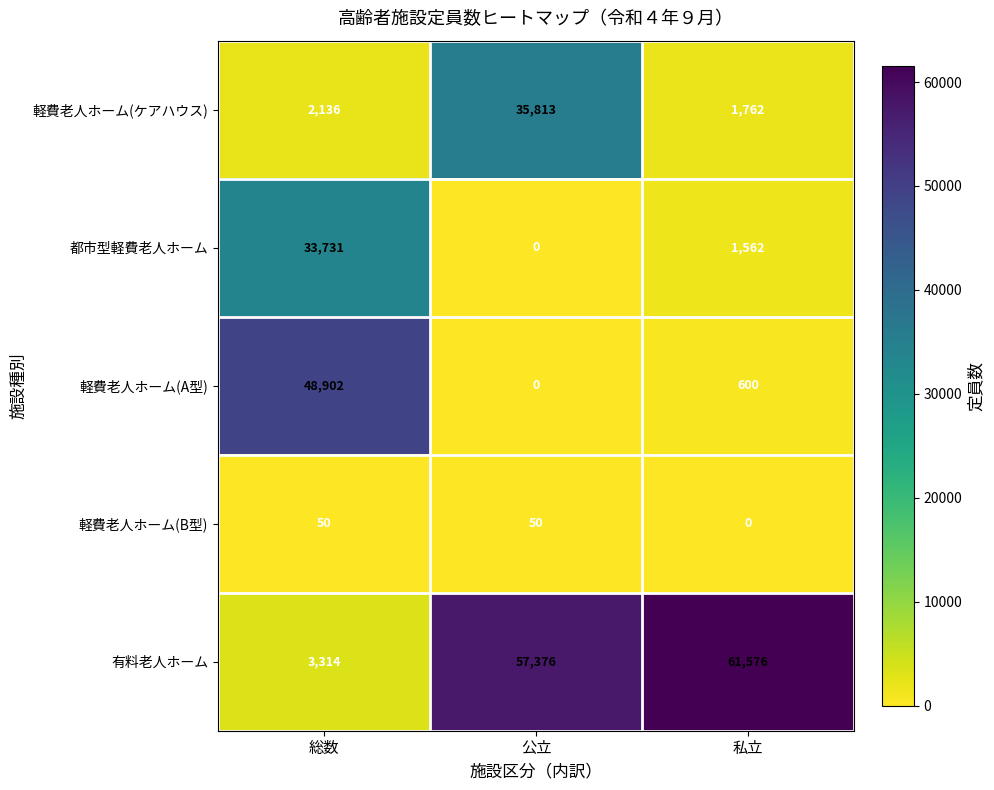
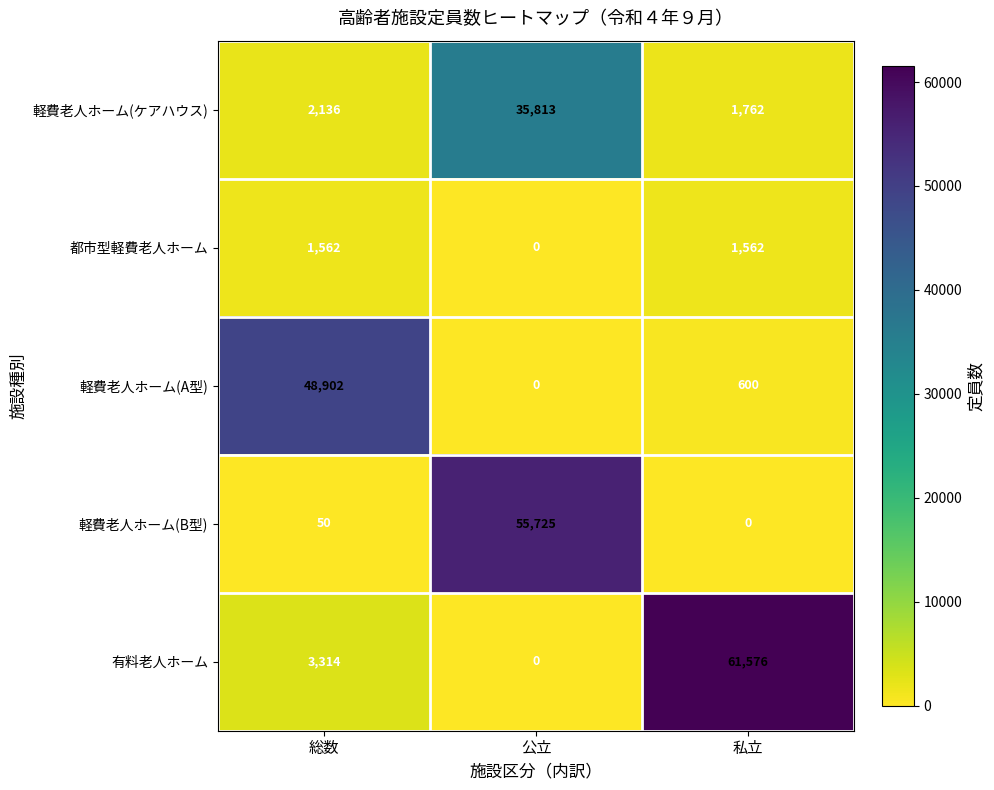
  {
    "軽費老人ホーム(ケアハウス)": {
      "総数": "2,136",
      "公立": "35,813",
      "私立": "1,762"
    },
    "都市型軽費老人ホーム": {
-     "総数": "33,731",
+     "総数": "1,562",
      "公立": "0",
      "私立": "1,562"
    },
    "軽費老人ホーム(A型)": {
      "総数": "48,902",
      "公立": "0",
      "私立": "600"
    },
    "軽費老人ホーム(B型)": {
      "総数": "50",
-     "公立": "50",
+     "公立": "55,725",
      "私立": "0"
    },
    "有料老人ホーム": {
      "総数": "3,314",
-     "公立": "57,376",
+     "公立": "0",
      "私立": "61,576"
    }
  }
